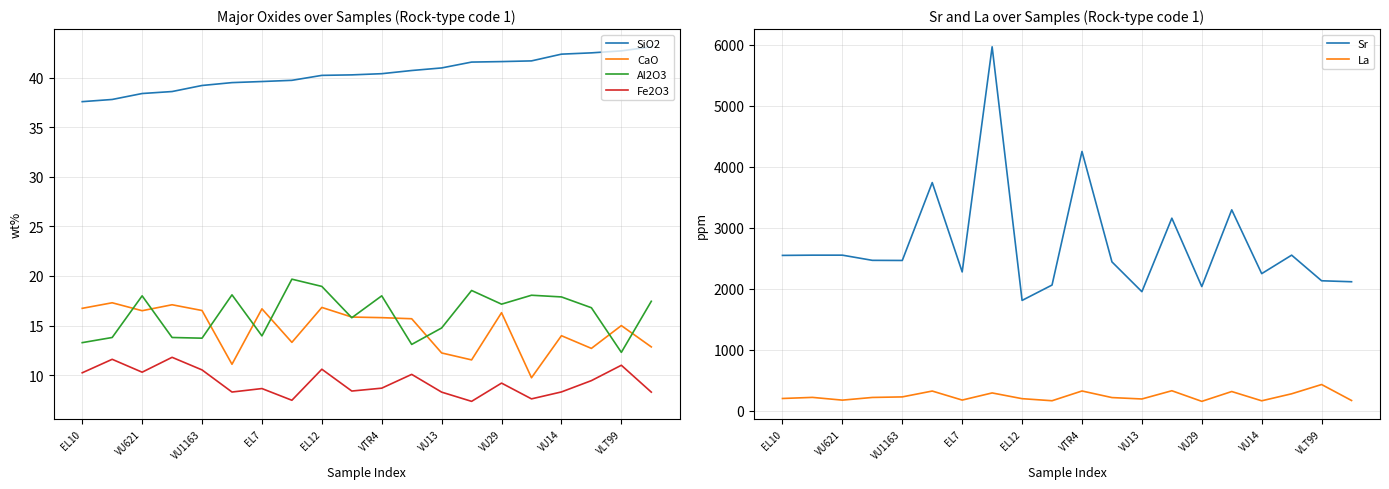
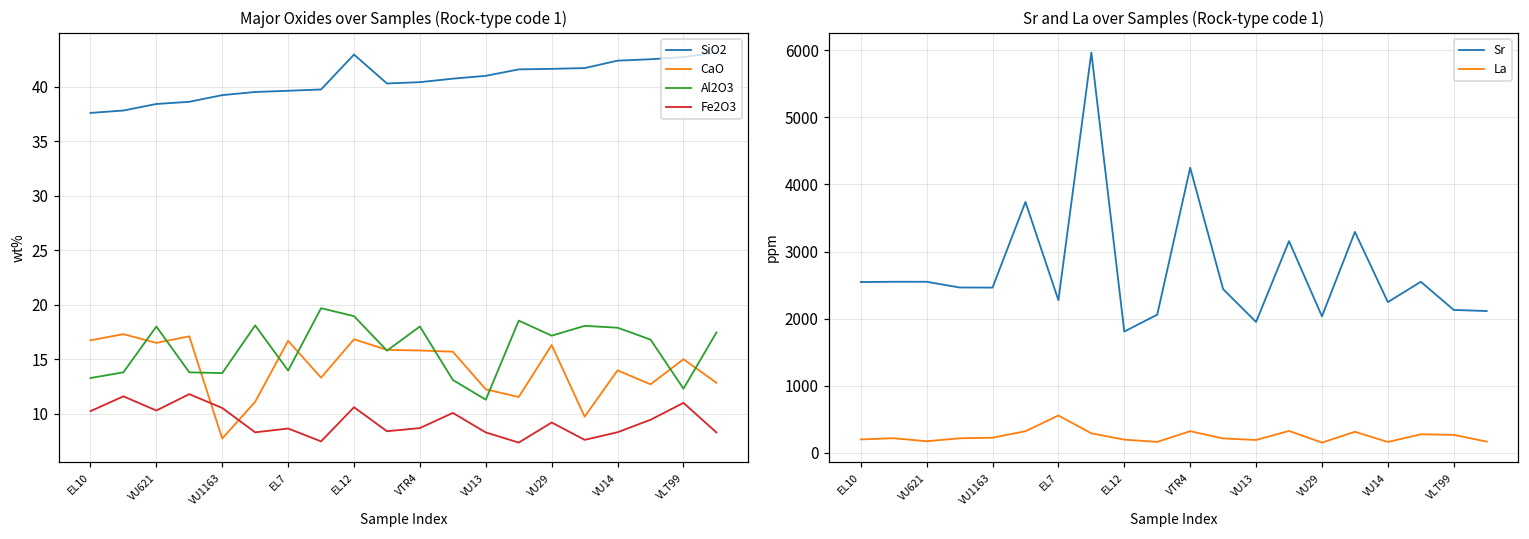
  {
    "Major Oxides over Samples (Rock-type code 1)": {
      "SiO2": {
        "EL10": 38,
        "VU621": 38,
        "VU1163": 39,
        "EL7": 40,
-       "EL12": 40,
+       "EL12": 43,
        "VTR4": 40,
        "VU13": 41,
        "VU29": 42,
        "VU14": 42
      },
      "CaO": {
        "EL10": 17,
        "VU621": 17,
-       "VU1163": 17,
+       "VU1163": 8,
        "EL7": 17,
        "EL12": 17,
        "VTR4": 16,
        "VU13": 12,
        "VU29": 16,
        "VU14": 14,
        "VLT99": 15
      },
      "Al2O3": {
        "EL10": 13,
        "VU621": 18,
        "VU1163": 14,
        "EL7": 14,
        "EL12": 19,
        "VTR4": 18,
-       "VU13": 15,
+       "VU13": 11,
        "VU29": 17,
        "VU14": 18,
        "VLT99": 12
      },
      "Fe2O3": {
        "EL10": 10,
        "VU621": 10,
        "VU1163": 11,
        "EL7": 9,
        "EL12": 11,
        "VTR4": 9,
        "VU13": 8,
        "VU29": 9,
        "VU14": 8,
        "VLT99": 11
      }
    },
    "Sr and La over Samples (Rock-type code 1)": {
      "Sr": {
        "EL10": 2500,
        "VU621": 2600,
        "VU1163": 2500,
        "EL7": 2300,
        "EL12": 1800,
        "VTR4": 4300,
        "VU13": 2000,
        "VU29": 2000,
        "VU14": 2200,
        "VLT99": 2100
      },
      "La": {
        "EL10": 200,
        "VU621": 200,
        "VU1163": 200,
-       "EL7": 200,
+       "EL7": 600,
        "EL12": 200,
        "VTR4": 300,
        "VU13": 200,
        "VU29": 200,
        "VU14": 200,
-       "VLT99": 400
+       "VLT99": 300
      }
    }
  }
